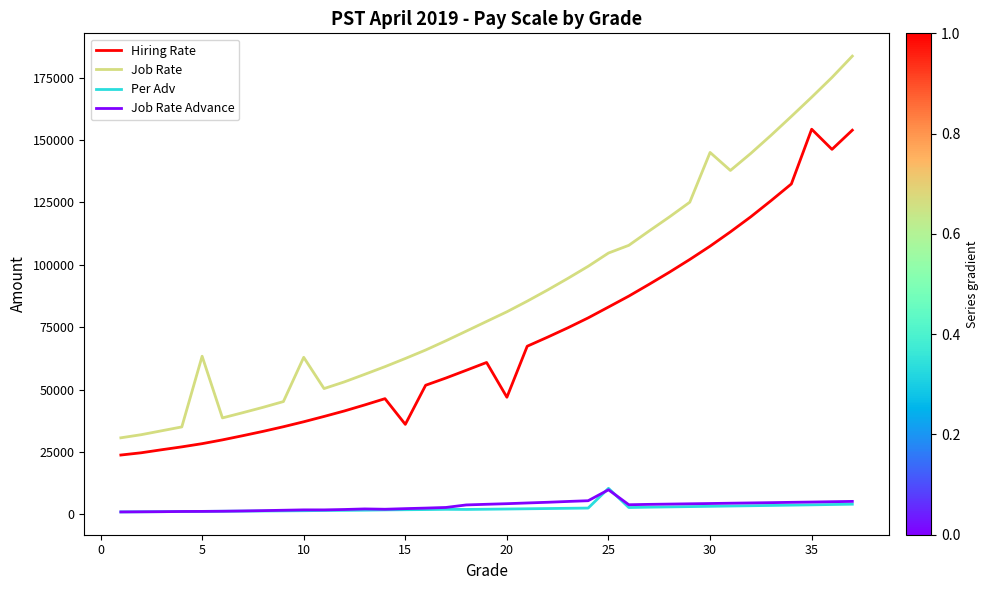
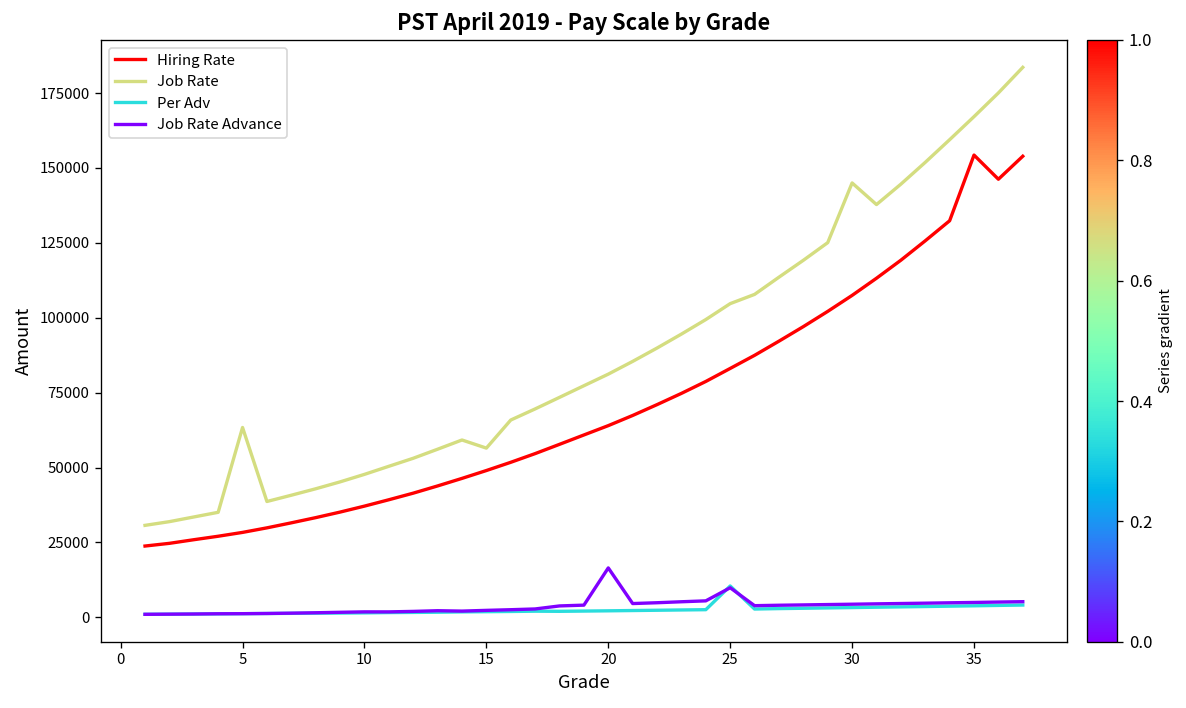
  {
    "Hiring Rate": {
      "5": 28000,
      "10": 37000,
-     "15": 36000,
-     "20": 47000,
+     "15": 49000,
+     "20": 64000,
      "25": 83000,
      "30": 107000,
      "35": 154000
    },
    "Job Rate": {
      "5": 63000,
-     "10": 63000,
-     "15": 62000,
+     "10": 48000,
+     "15": 56000,
      "20": 81000,
      "25": 105000,
      "30": 145000,
      "35": 167000
    },
    "Per Adv": {
      "20": 2000,
      "30": 3000,
      "35": 4000
    },
    "Job Rate Advance": {
-     "20": 4000,
+     "20": 16000,
      "30": 4000,
      "35": 5000
    }
  }
